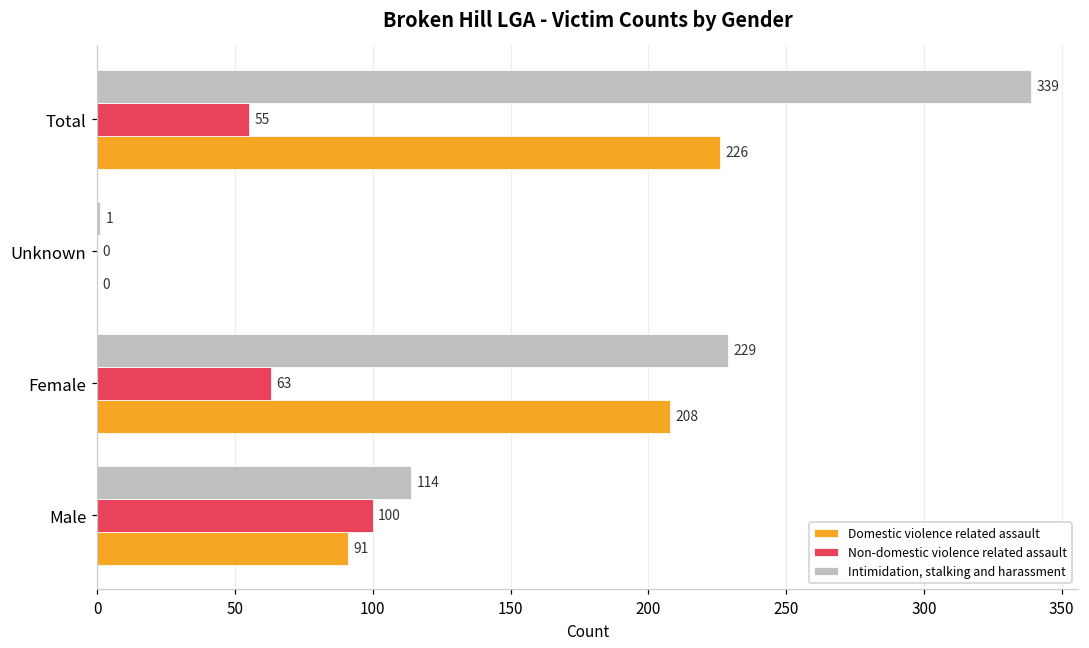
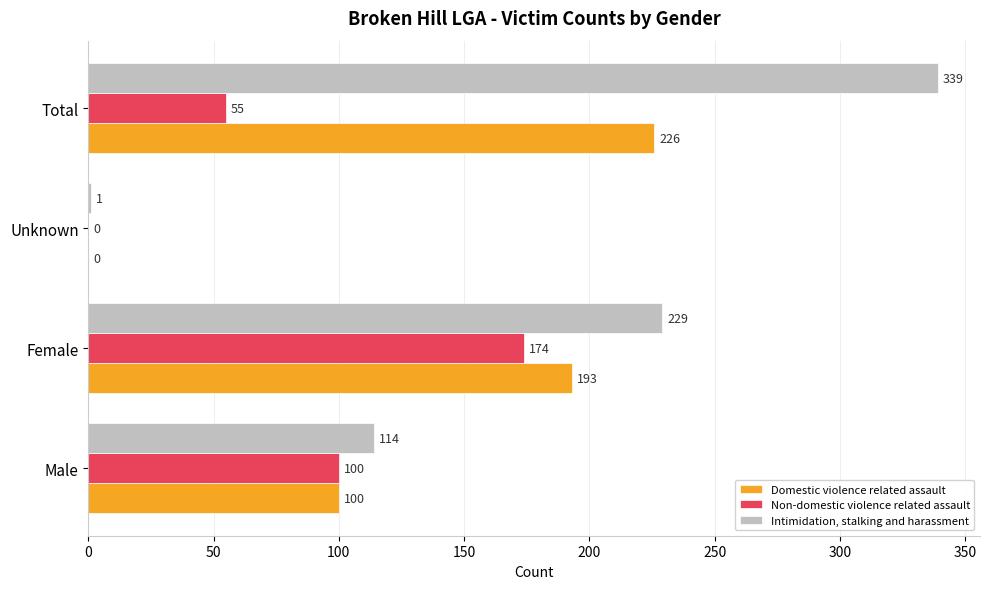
  {
    "Domestic violence related assault": {
      "Total": 226,
      "Unknown": 0,
-     "Female": 208,
-     "Male": 91
+     "Female": 193,
+     "Male": 100
    },
    "Non-domestic violence related assault": {
      "Total": 55,
      "Unknown": 0,
-     "Female": 63,
+     "Female": 174,
      "Male": 100
    },
    "Intimidation, stalking and harassment": {
      "Total": 339,
      "Unknown": 1,
      "Female": 229,
      "Male": 114
    }
  }
